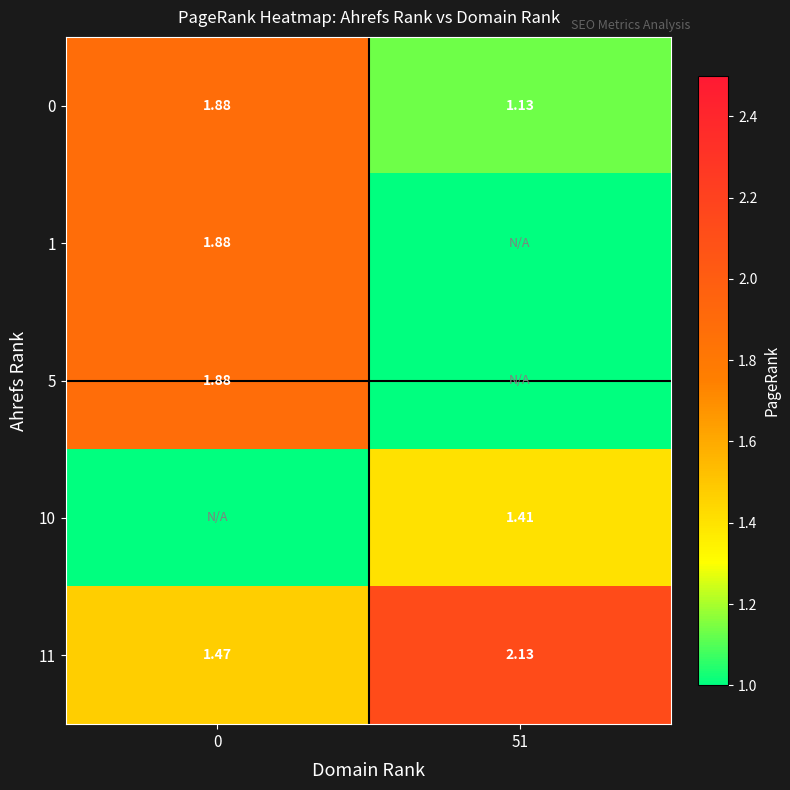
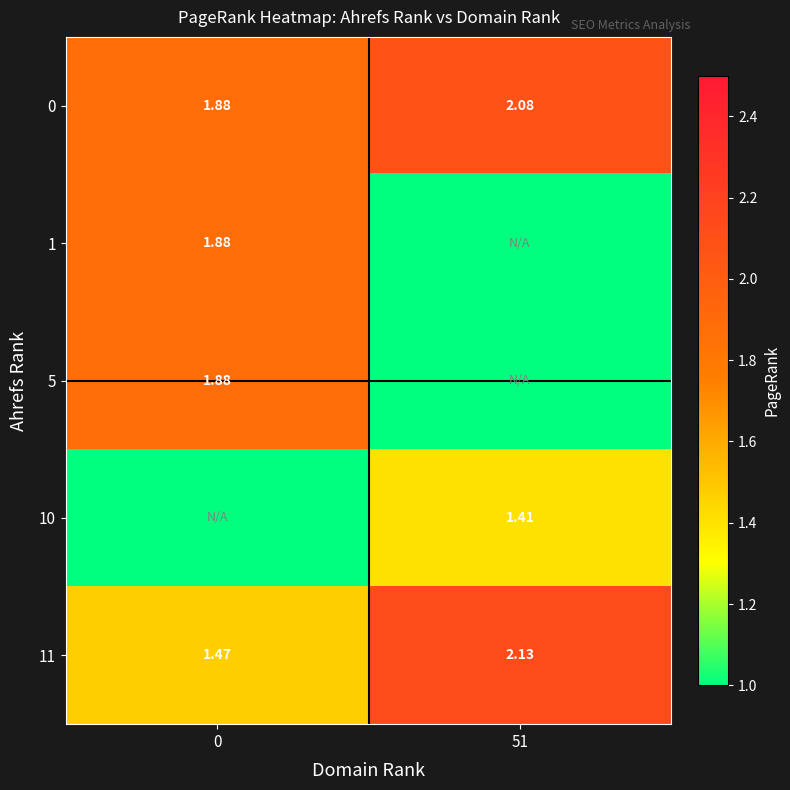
  {
    "0": {
      "0": 1.88,
-     "51": 1.13
+     "51": 2.08
    },
    "1": {
      "0": 1.88
    },
    "5": {
      "0": 1.88
    },
    "10": {
      "51": 1.41
    },
    "11": {
      "0": 1.47,
      "51": 2.13
    }
  }
